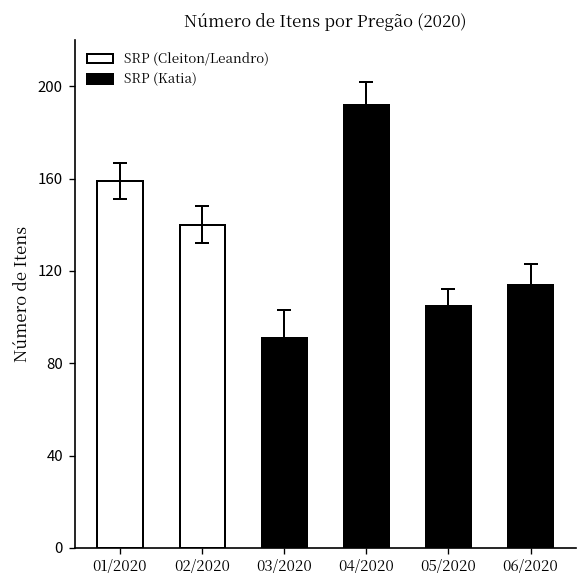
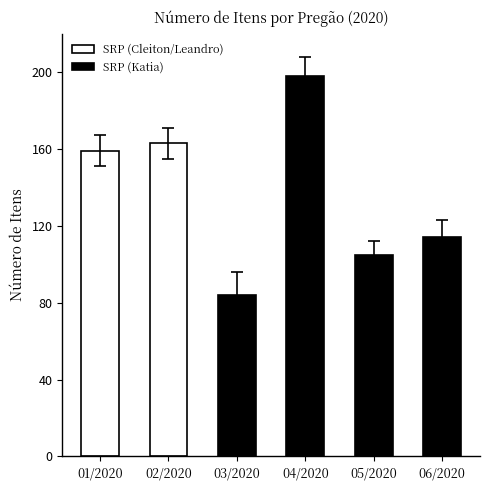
  {
    "SRP (Cleiton/Leandro)": {
      "01/2020": 159,
-     "02/2020": 140
+     "02/2020": 163
    },
    "SRP (Katia)": {
-     "03/2020": 91,
-     "04/2020": 192,
+     "03/2020": 84,
+     "04/2020": 198,
      "05/2020": 105,
      "06/2020": 114
    }
  }
